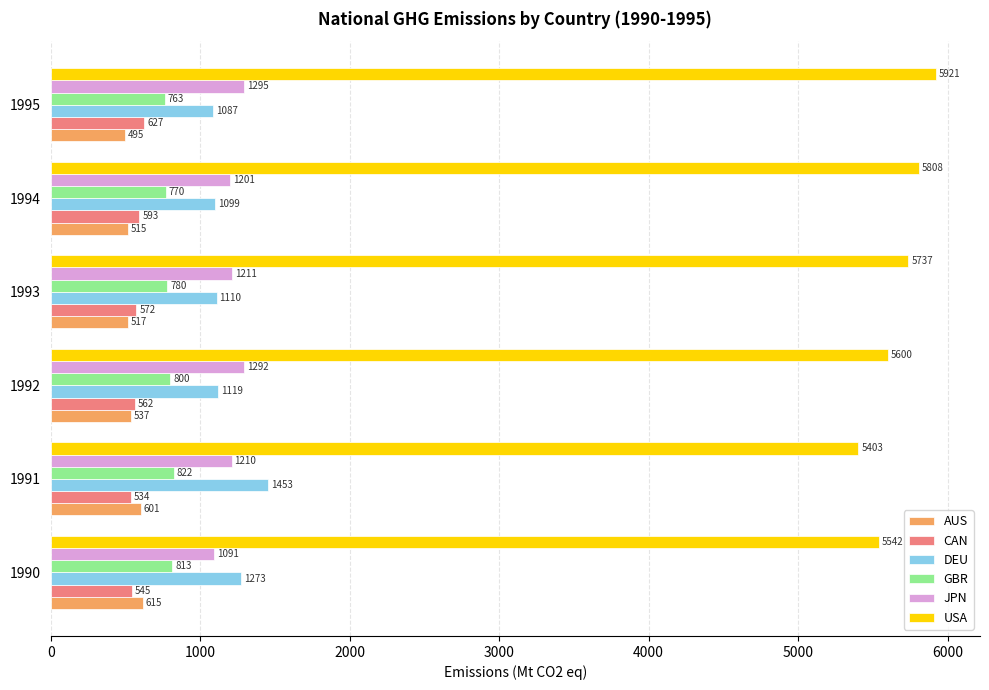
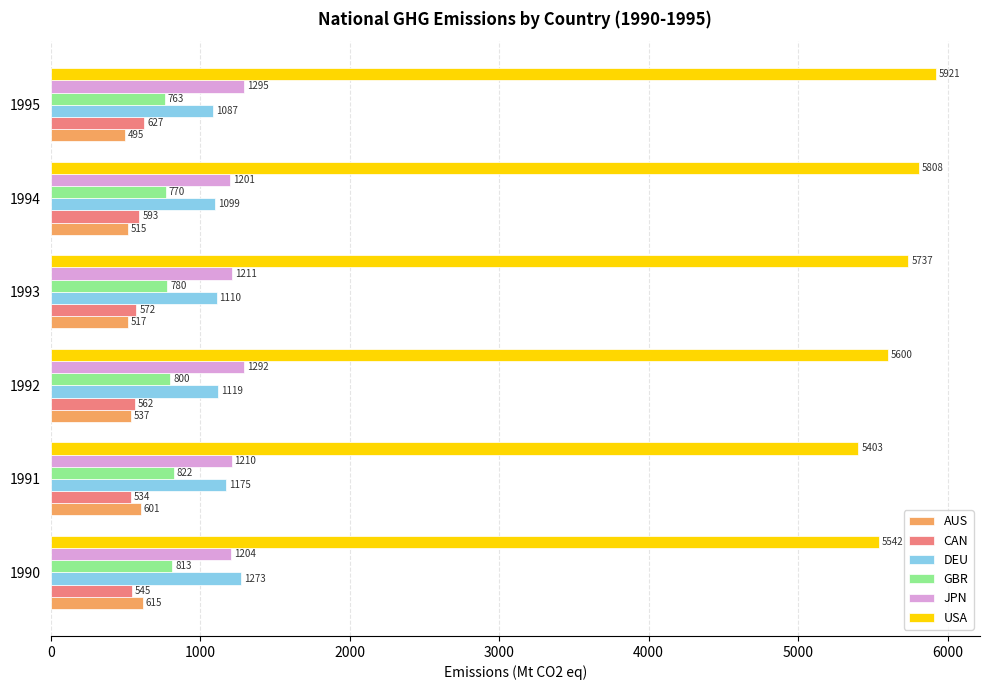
  {
    "DEU": {
      "1995": 1087,
      "1994": 1099,
      "1993": 1110,
      "1992": 1119,
-     "1991": 1453,
+     "1991": 1175,
      "1990": 1273
    },
    "GBR": {
      "1995": 763,
      "1994": 770,
      "1993": 780,
      "1992": 800,
      "1991": 822,
      "1990": 813
    },
    "JPN": {
      "1995": 1295,
      "1994": 1201,
      "1993": 1211,
      "1992": 1292,
      "1991": 1210,
-     "1990": 1091
+     "1990": 1204
    },
    "USA": {
      "1995": 5921,
      "1994": 5808,
      "1993": 5737,
      "1992": 5600,
      "1991": 5403
    }
  }
